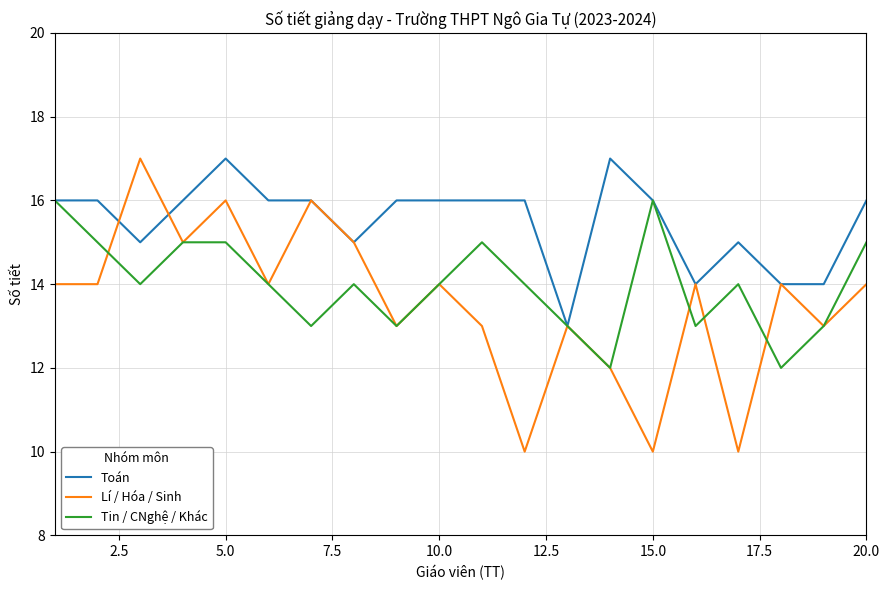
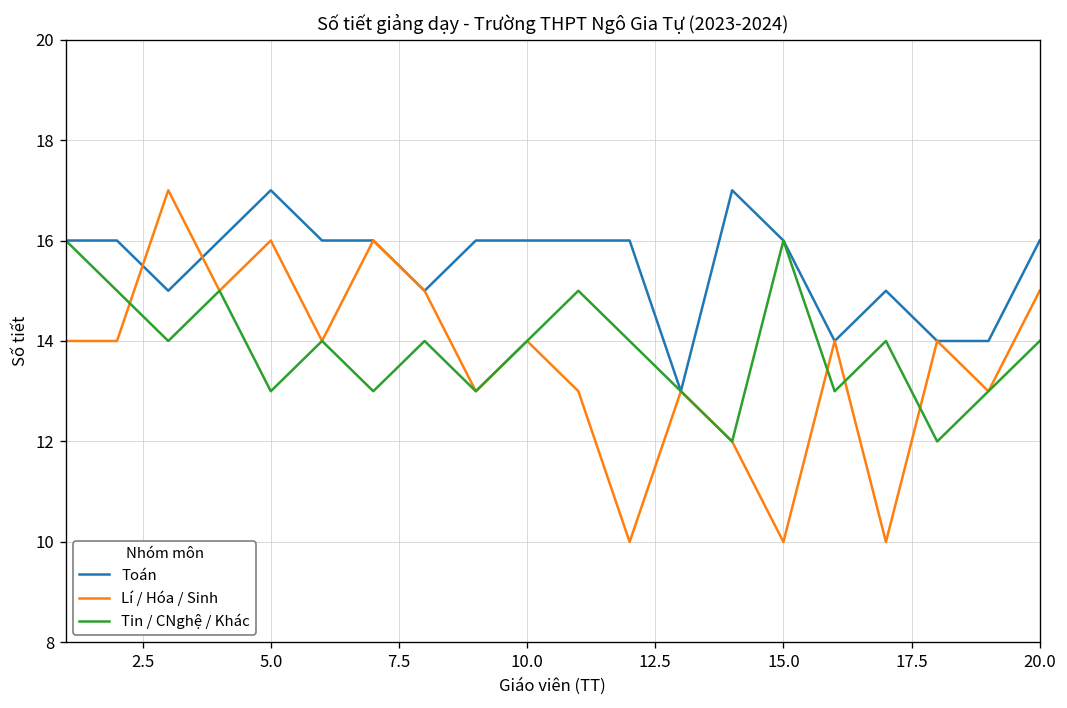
  {
    "Toán": {
      "5.0": 17,
      "10.0": 16,
      "20.0": 16
    },
    "Lí / Hóa / Sinh": {
      "5.0": 16,
      "15.0": 10,
-     "20.0": 14
+     "20.0": 15
    },
    "Tin / CNghệ / Khác": {
-     "5.0": 15,
-     "20.0": 15
+     "5.0": 13,
+     "20.0": 14
    }
  }
